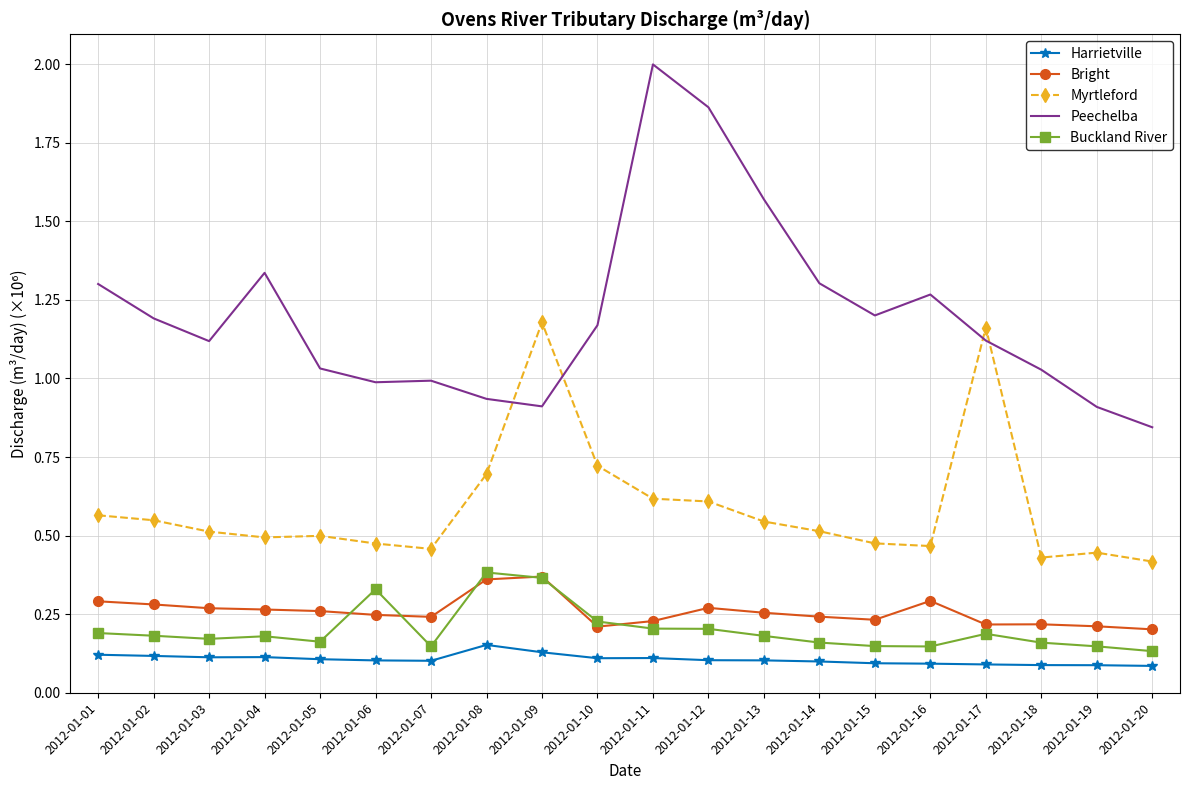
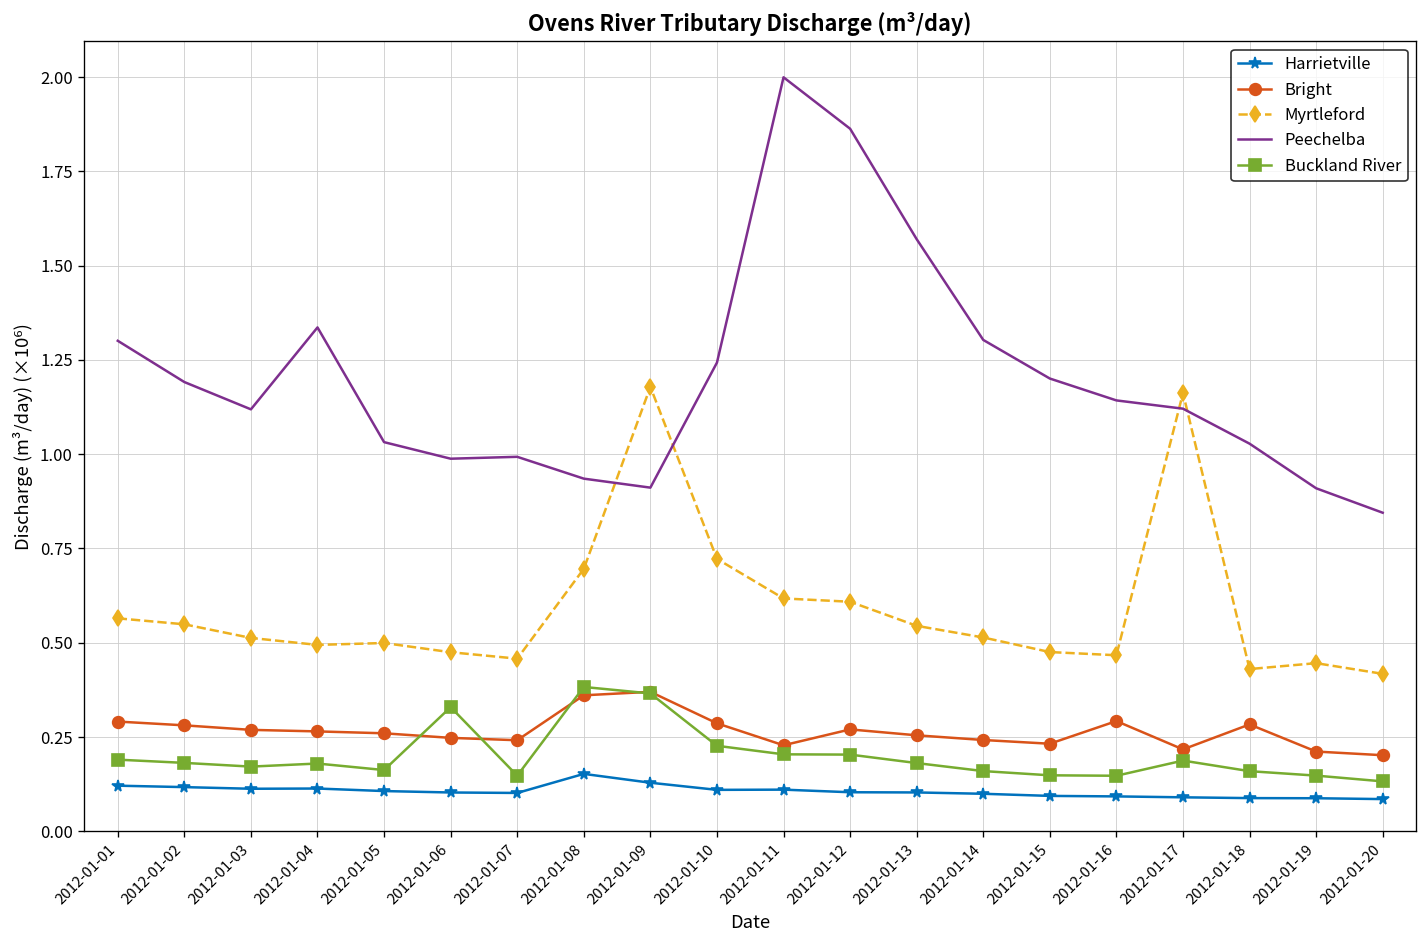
  {
    "Harrietville": {
      "2012-01-01": 0.12,
      "2012-01-02": 0.12,
      "2012-01-03": 0.11,
      "2012-01-04": 0.11,
      "2012-01-05": 0.11,
      "2012-01-06": 0.10,
      "2012-01-07": 0.10,
      "2012-01-08": 0.15,
      "2012-01-09": 0.13,
      "2012-01-10": 0.11,
      "2012-01-11": 0.11,
      "2012-01-12": 0.10,
      "2012-01-13": 0.10,
      "2012-01-14": 0.10,
      "2012-01-15": 0.09,
      "2012-01-16": 0.09,
      "2012-01-17": 0.09,
      "2012-01-18": 0.09,
      "2012-01-19": 0.09,
      "2012-01-20": 0.09
    },
    "Bright": {
      "2012-01-01": 0.29,
      "2012-01-02": 0.28,
      "2012-01-03": 0.27,
      "2012-01-04": 0.26,
      "2012-01-05": 0.26,
      "2012-01-06": 0.25,
      "2012-01-07": 0.24,
      "2012-01-08": 0.36,
-     "2012-01-10": 0.21,
+     "2012-01-10": 0.29,
      "2012-01-11": 0.23,
      "2012-01-12": 0.27,
      "2012-01-13": 0.25,
      "2012-01-14": 0.24,
      "2012-01-15": 0.23,
      "2012-01-16": 0.29,
      "2012-01-17": 0.22,
-     "2012-01-18": 0.22,
+     "2012-01-18": 0.28,
      "2012-01-19": 0.21,
      "2012-01-20": 0.20
    },
    "Myrtleford": {
      "2012-01-01": 0.56,
      "2012-01-02": 0.55,
      "2012-01-03": 0.51,
      "2012-01-04": 0.49,
      "2012-01-05": 0.50,
      "2012-01-06": 0.47,
      "2012-01-07": 0.46,
      "2012-01-08": 0.70,
      "2012-01-09": 1.18,
      "2012-01-10": 0.72,
      "2012-01-11": 0.62,
      "2012-01-12": 0.61,
      "2012-01-13": 0.54,
      "2012-01-14": 0.51,
      "2012-01-15": 0.48,
      "2012-01-16": 0.47,
      "2012-01-17": 1.16,
      "2012-01-18": 0.43,
      "2012-01-19": 0.45,
      "2012-01-20": 0.42
    },
    "Peechelba": {
      "2012-01-01": 1.30,
      "2012-01-02": 1.19,
      "2012-01-03": 1.12,
      "2012-01-04": 1.34,
      "2012-01-05": 1.03,
      "2012-01-06": 0.99,
      "2012-01-07": 0.99,
      "2012-01-08": 0.94,
      "2012-01-09": 0.91,
-     "2012-01-10": 1.17,
+     "2012-01-10": 1.24,
      "2012-01-11": 2.00,
      "2012-01-12": 1.86,
      "2012-01-13": 1.57,
      "2012-01-14": 1.30,
      "2012-01-15": 1.20,
-     "2012-01-16": 1.27,
+     "2012-01-16": 1.14,
      "2012-01-17": 1.12,
      "2012-01-18": 1.03,
      "2012-01-19": 0.91,
      "2012-01-20": 0.84
    },
    "Buckland River": {
      "2012-01-01": 0.19,
      "2012-01-02": 0.18,
      "2012-01-03": 0.17,
      "2012-01-04": 0.18,
      "2012-01-05": 0.16,
      "2012-01-06": 0.33,
      "2012-01-07": 0.15,
      "2012-01-08": 0.38,
      "2012-01-10": 0.23,
      "2012-01-11": 0.20,
      "2012-01-12": 0.20,
      "2012-01-13": 0.18,
      "2012-01-14": 0.16,
      "2012-01-15": 0.15,
      "2012-01-16": 0.15,
      "2012-01-17": 0.19,
      "2012-01-18": 0.16,
      "2012-01-19": 0.15,
      "2012-01-20": 0.13
    }
  }
